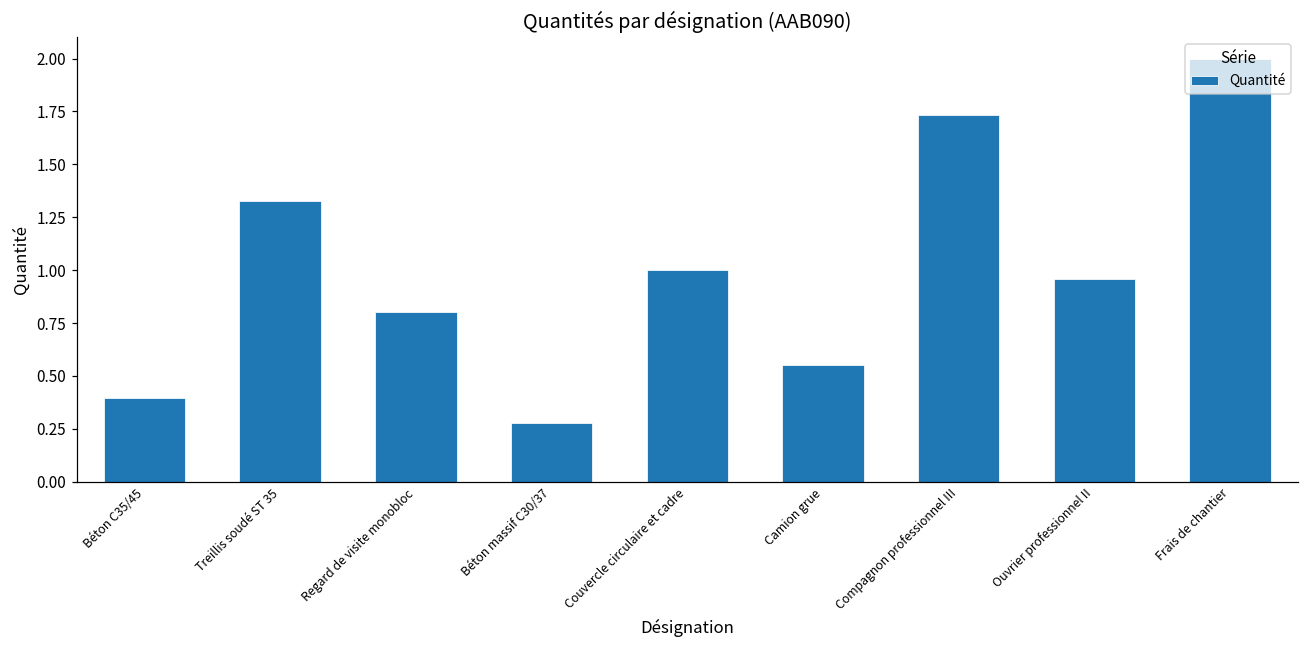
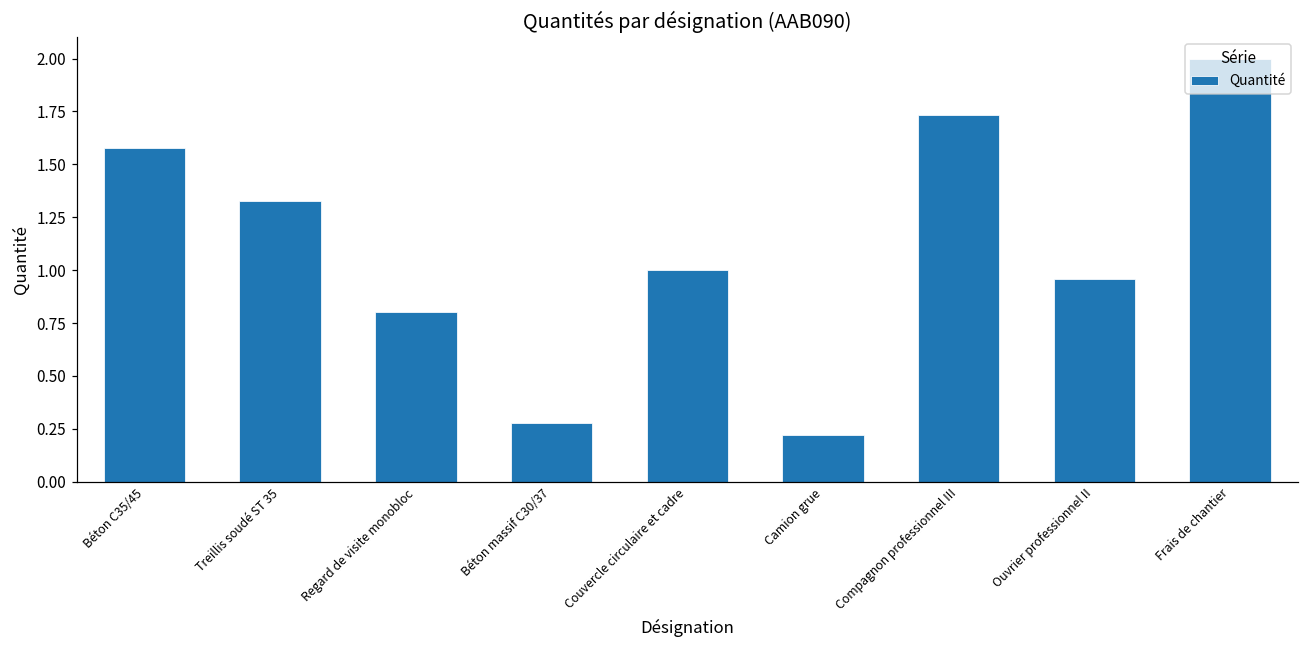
  {
-   "Béton C35/45": 0.40,
+   "Béton C35/45": 1.58,
    "Treillis soudé ST 35": 1.33,
    "Regard de visite monobloc": 0.80,
    "Béton massif C30/37": 0.28,
    "Couvercle circulaire et cadre": 1.00,
-   "Camion grue": 0.55,
+   "Camion grue": 0.22,
    "Compagnon professionnel III": 1.74,
    "Ouvrier professionnel II": 0.96
  }
